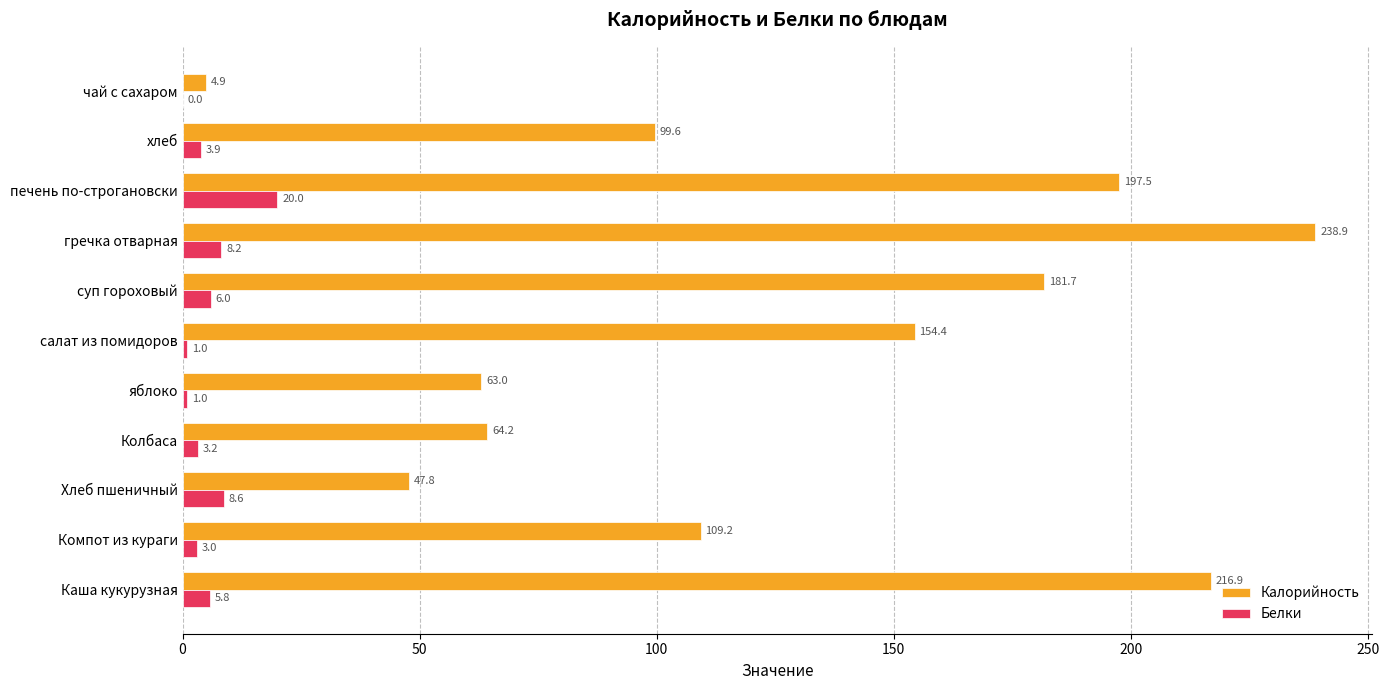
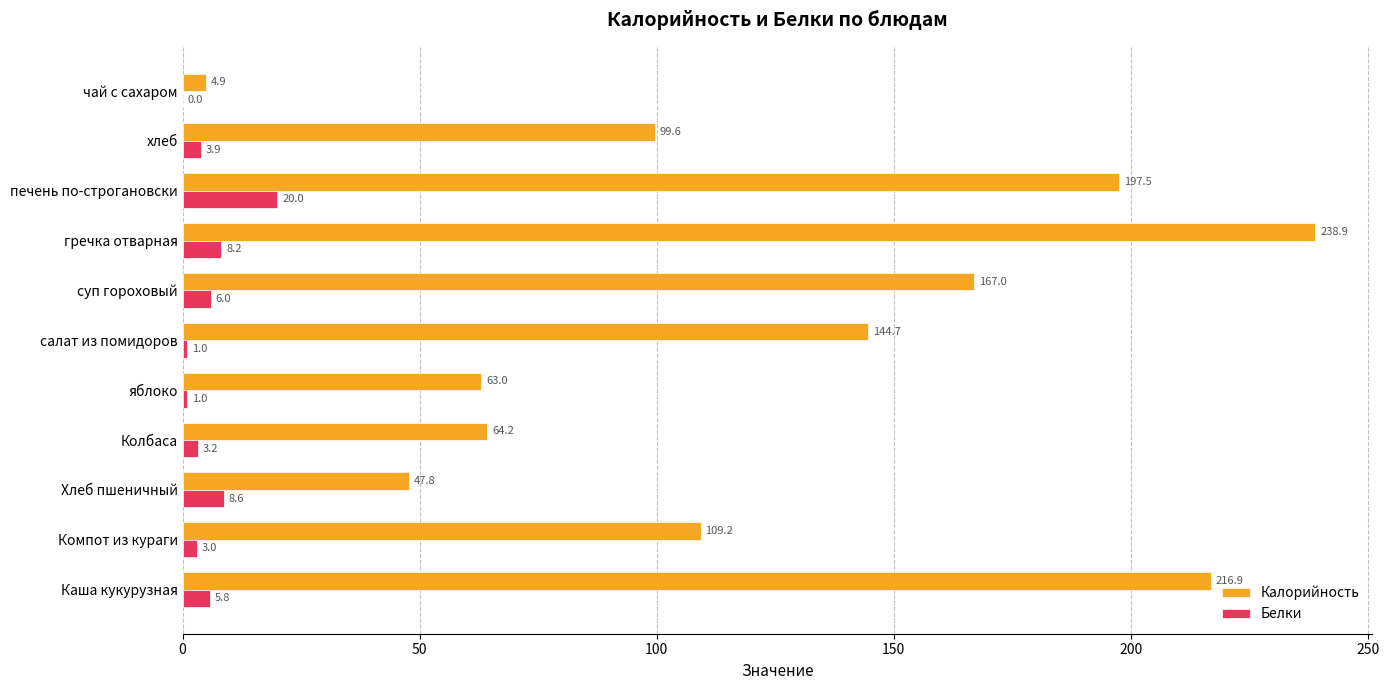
  {
    "Калорийность": {
      "чай с сахаром": 4.9,
      "хлеб": 99.6,
      "печень по-строгановски": 197.5,
      "гречка отварная": 238.9,
-     "суп гороховый": 181.7,
-     "салат из помидоров": 154.4,
+     "суп гороховый": 167.0,
+     "салат из помидоров": 144.7,
      "яблоко": 63.0,
      "Колбаса": 64.2,
      "Хлеб пшеничный": 47.8,
      "Компот из кураги": 109.2,
      "Каша кукурузная": 216.9
    },
    "Белки": {
      "чай с сахаром": 0.0,
      "хлеб": 3.9,
      "печень по-строгановски": 20.0,
      "гречка отварная": 8.2,
      "суп гороховый": 6.0,
      "салат из помидоров": 1.0,
      "яблоко": 1.0,
      "Колбаса": 3.2,
      "Хлеб пшеничный": 8.6,
      "Компот из кураги": 3.0,
      "Каша кукурузная": 5.8
    }
  }
